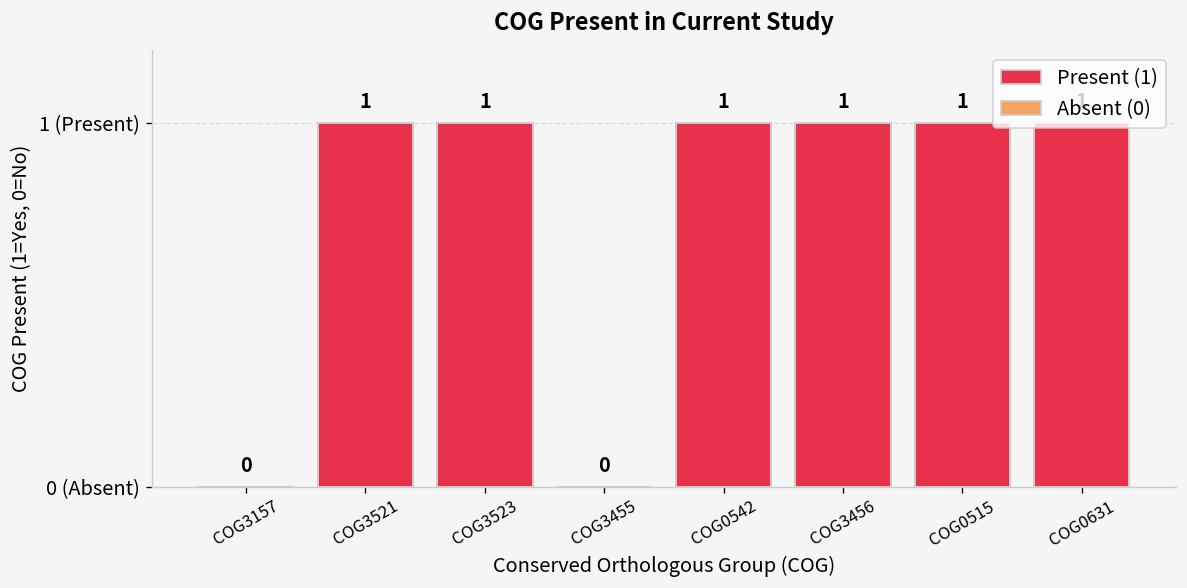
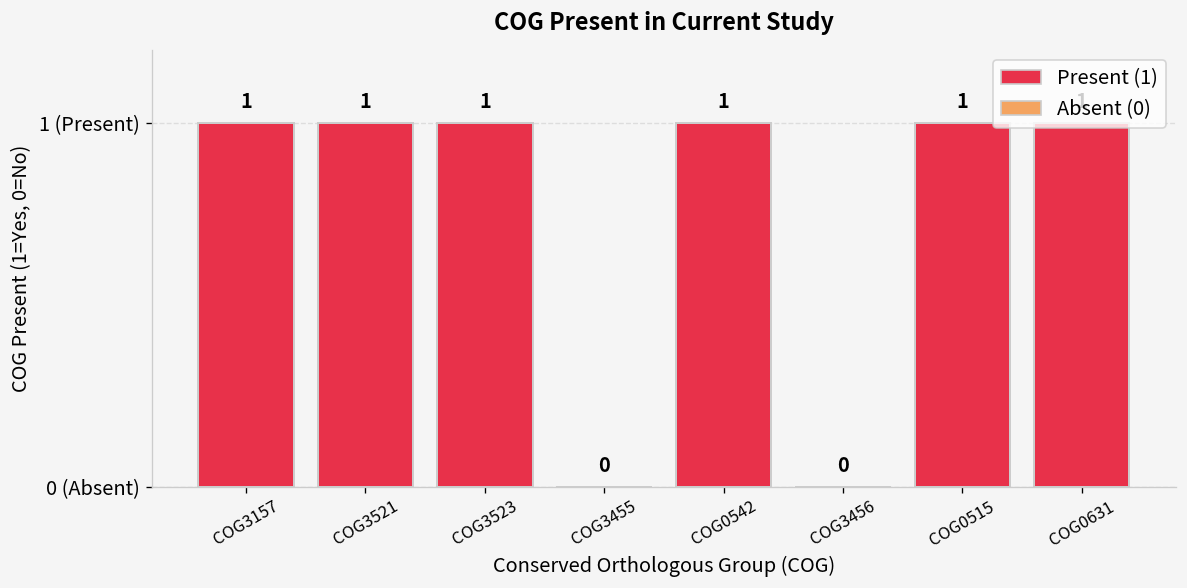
  {
-   "COG3157": 0,
+   "COG3157": 1,
    "COG3521": 1,
    "COG3523": 1,
    "COG3455": 0,
    "COG0542": 1,
-   "COG3456": 1,
+   "COG3456": 0,
    "COG0515": 1
  }
